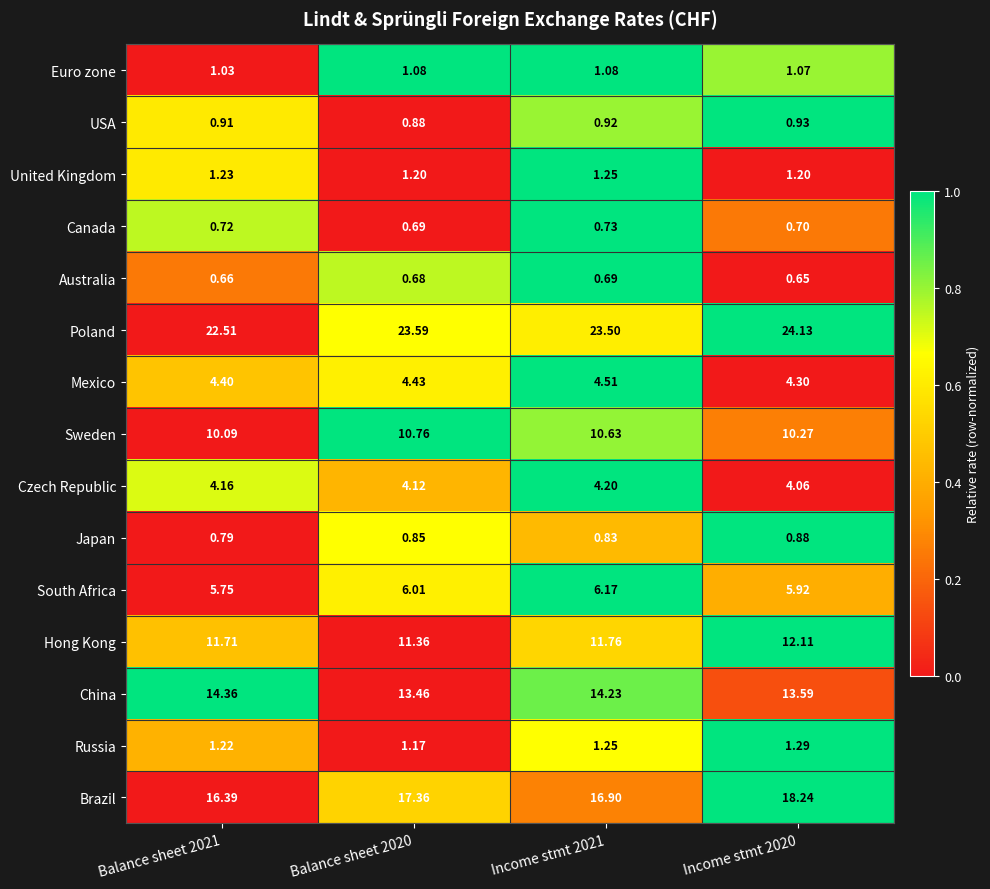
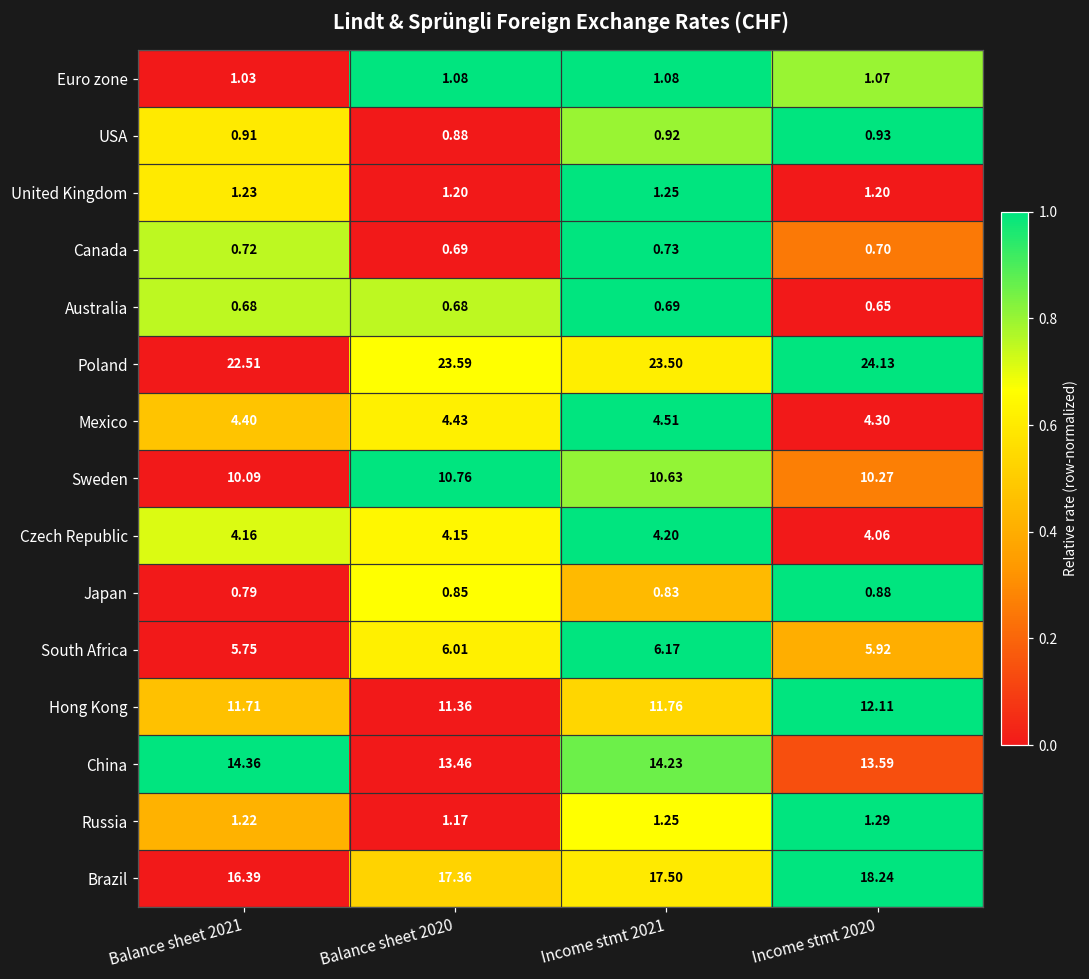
  {
    "Euro zone": {
      "Balance sheet 2021": 1.03,
      "Balance sheet 2020": 1.08,
      "Income stmt 2021": 1.08,
      "Income stmt 2020": 1.07
    },
    "USA": {
      "Balance sheet 2021": 0.91,
      "Balance sheet 2020": 0.88,
      "Income stmt 2021": 0.92,
      "Income stmt 2020": 0.93
    },
    "United Kingdom": {
      "Balance sheet 2021": 1.23,
      "Balance sheet 2020": 1.20,
      "Income stmt 2021": 1.25,
      "Income stmt 2020": 1.20
    },
    "Canada": {
      "Balance sheet 2021": 0.72,
      "Balance sheet 2020": 0.69,
      "Income stmt 2021": 0.73,
      "Income stmt 2020": 0.70
    },
    "Australia": {
-     "Balance sheet 2021": 0.66,
+     "Balance sheet 2021": 0.68,
      "Balance sheet 2020": 0.68,
      "Income stmt 2021": 0.69,
      "Income stmt 2020": 0.65
    },
    "Poland": {
      "Balance sheet 2021": 22.51,
      "Balance sheet 2020": 23.59,
      "Income stmt 2021": 23.50,
      "Income stmt 2020": 24.13
    },
    "Mexico": {
      "Balance sheet 2021": 4.40,
      "Balance sheet 2020": 4.43,
      "Income stmt 2021": 4.51,
      "Income stmt 2020": 4.30
    },
    "Sweden": {
      "Balance sheet 2021": 10.09,
      "Balance sheet 2020": 10.76,
      "Income stmt 2021": 10.63,
      "Income stmt 2020": 10.27
    },
    "Czech Republic": {
      "Balance sheet 2021": 4.16,
-     "Balance sheet 2020": 4.12,
+     "Balance sheet 2020": 4.15,
      "Income stmt 2021": 4.20,
      "Income stmt 2020": 4.06
    },
    "Japan": {
      "Balance sheet 2021": 0.79,
      "Balance sheet 2020": 0.85,
      "Income stmt 2021": 0.83,
      "Income stmt 2020": 0.88
    },
    "South Africa": {
      "Balance sheet 2021": 5.75,
      "Balance sheet 2020": 6.01,
      "Income stmt 2021": 6.17,
      "Income stmt 2020": 5.92
    },
    "Hong Kong": {
      "Balance sheet 2021": 11.71,
      "Balance sheet 2020": 11.36,
      "Income stmt 2021": 11.76,
      "Income stmt 2020": 12.11
    },
    "China": {
      "Balance sheet 2021": 14.36,
      "Balance sheet 2020": 13.46,
      "Income stmt 2021": 14.23,
      "Income stmt 2020": 13.59
    },
    "Russia": {
      "Balance sheet 2021": 1.22,
      "Balance sheet 2020": 1.17,
      "Income stmt 2021": 1.25,
      "Income stmt 2020": 1.29
    },
    "Brazil": {
      "Balance sheet 2021": 16.39,
      "Balance sheet 2020": 17.36,
-     "Income stmt 2021": 16.90,
+     "Income stmt 2021": 17.50,
      "Income stmt 2020": 18.24
    }
  }
